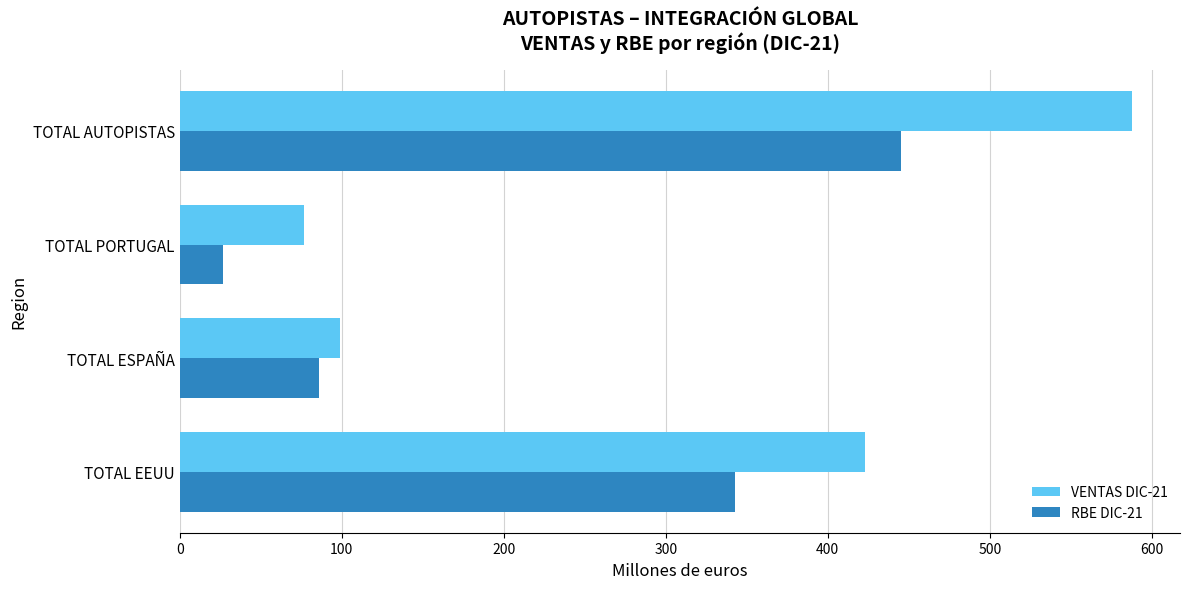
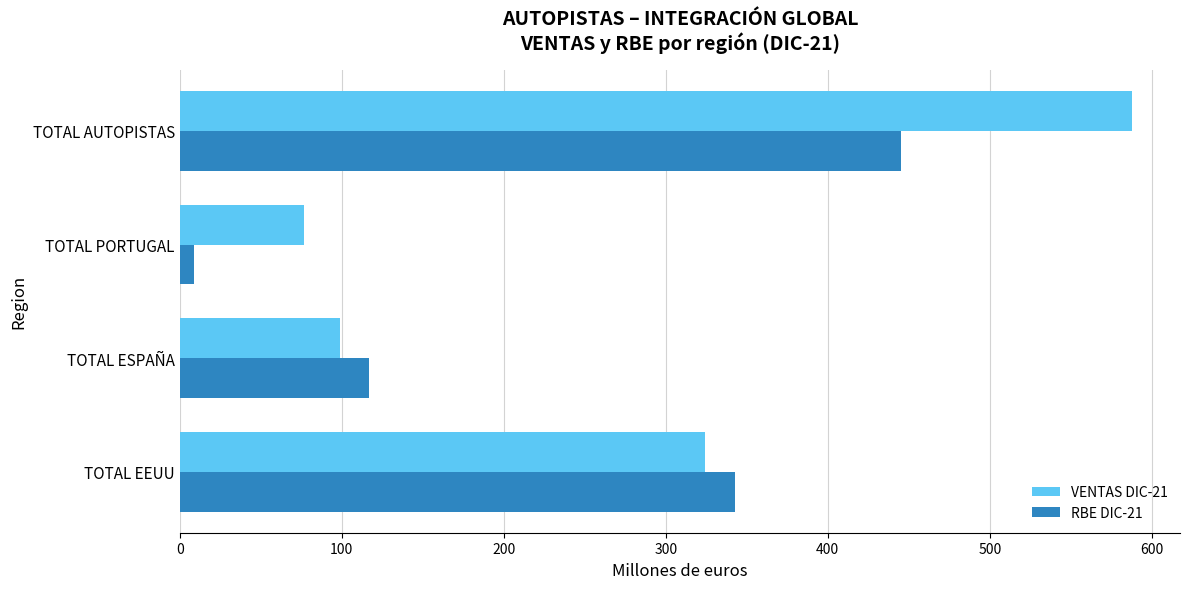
  {
    "VENTAS DIC-21": {
      "TOTAL AUTOPISTAS": 588,
      "TOTAL PORTUGAL": 77,
      "TOTAL ESPAÑA": 99,
-     "TOTAL EEUU": 423
+     "TOTAL EEUU": 324
    },
    "RBE DIC-21": {
      "TOTAL AUTOPISTAS": 445,
-     "TOTAL PORTUGAL": 27,
-     "TOTAL ESPAÑA": 86,
+     "TOTAL PORTUGAL": 9,
+     "TOTAL ESPAÑA": 117,
      "TOTAL EEUU": 343
    }
  }
